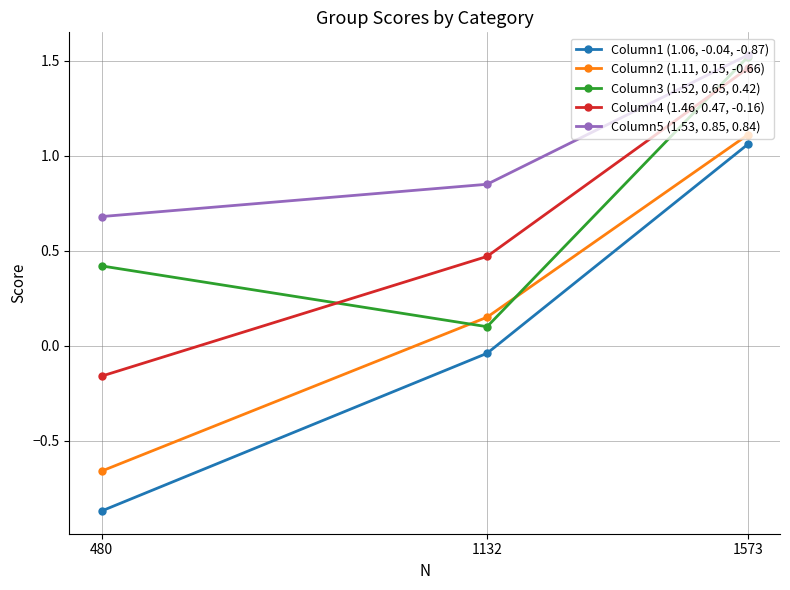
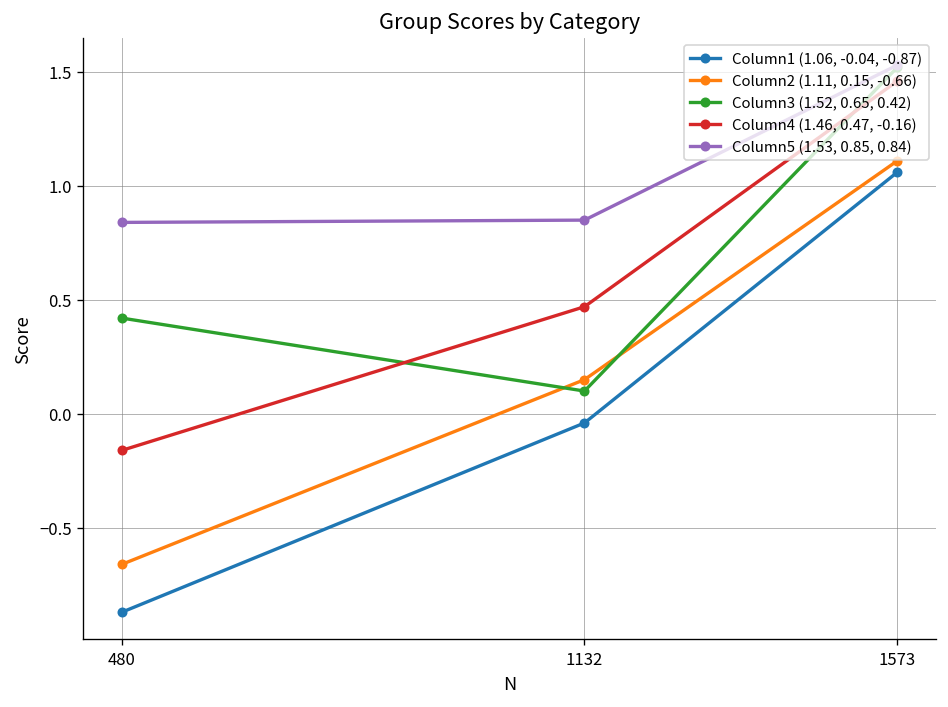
  {
    "Column1 (1.06, -0.04, -0.87)": {
      "480": -0.87,
      "1132": -0.04,
      "1573": 1.06
    },
    "Column2 (1.11, 0.15, -0.66)": {
      "480": -0.66,
      "1132": 0.15
    },
    "Column3 (1.52, 0.65, 0.42)": {
      "480": 0.42,
      "1132": 0.10
    },
    "Column4 (1.46, 0.47, -0.16)": {
      "480": -0.16,
      "1132": 0.47
    },
    "Column5 (1.53, 0.85, 0.84)": {
-     "480": 0.68,
+     "480": 0.84,
      "1132": 0.85
    }
  }
